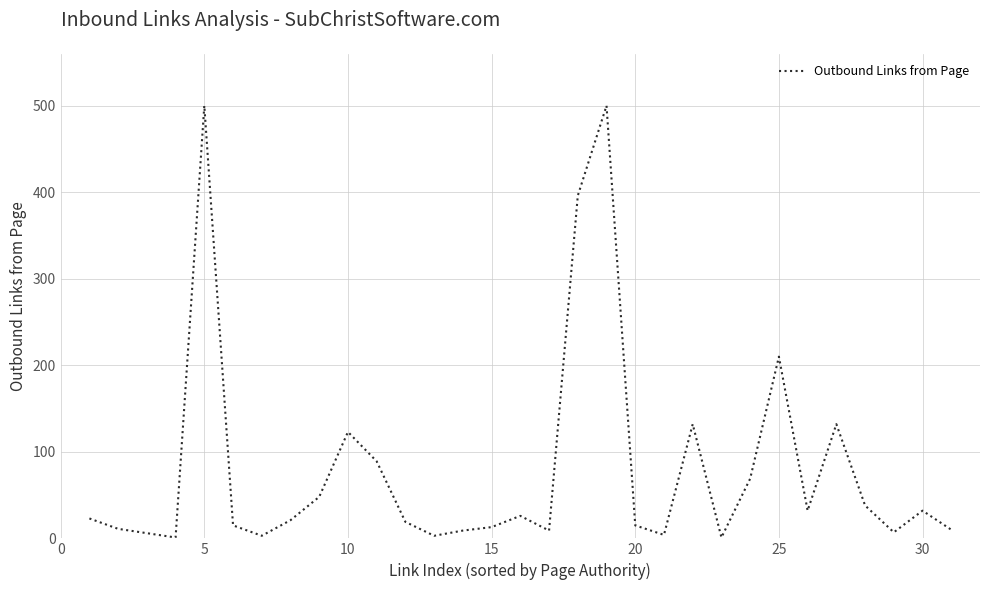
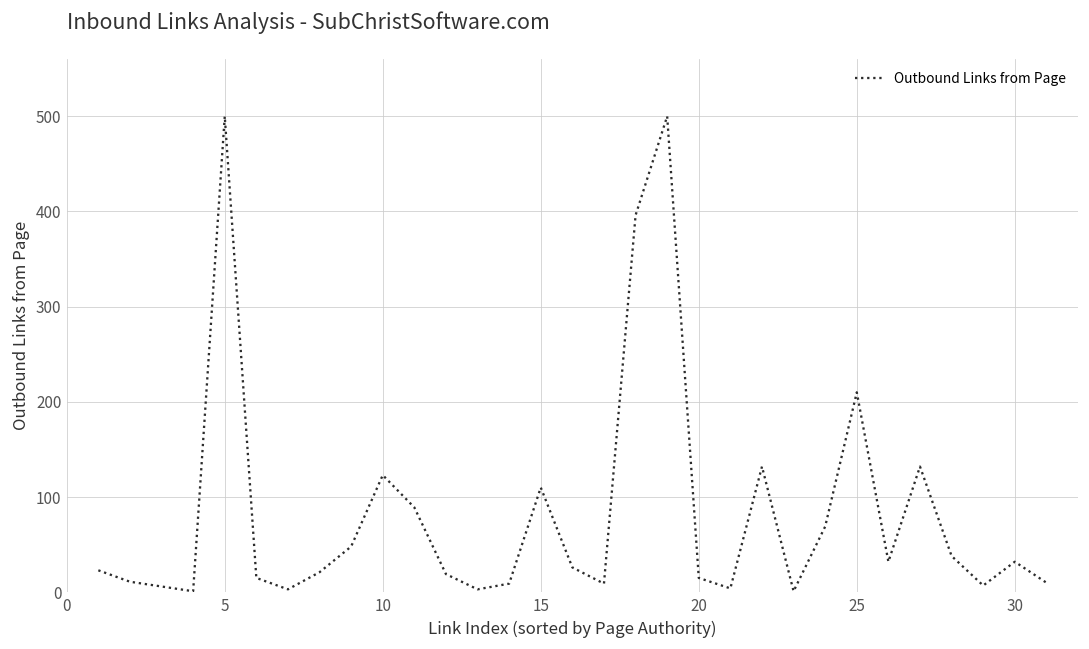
  {
    "5": 500,
    "10": 120,
-   "15": 10,
+   "15": 110,
    "20": 20,
    "25": 210,
    "30": 30
  }
